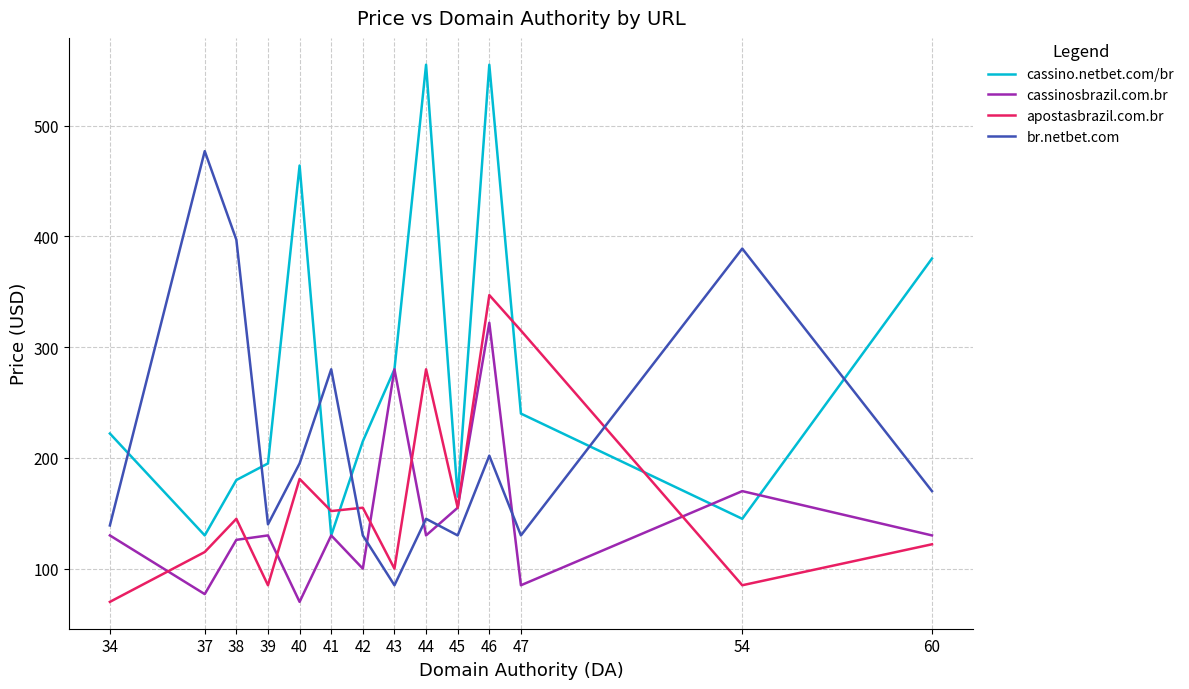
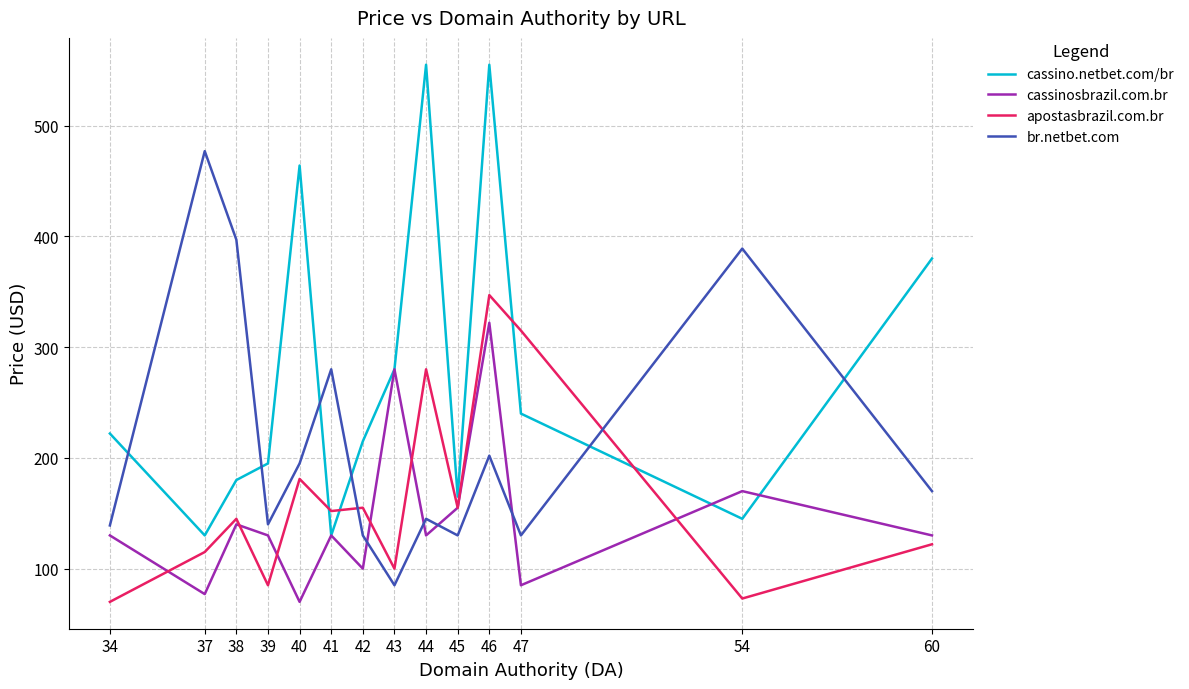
  {
    "cassino.netbet.com/br": {
      "34": 222,
      "37": 130,
      "38": 180,
      "39": 195,
      "40": 464,
      "42": 215,
      "44": 555,
      "45": 165,
      "46": 555,
      "47": 240,
      "54": 145,
      "60": 380
    },
    "cassinosbrazil.com.br": {
      "34": 130,
      "37": 77,
-     "38": 126,
+     "38": 140,
      "39": 130,
      "40": 70,
      "42": 100,
      "44": 130,
      "46": 322,
      "47": 85,
      "54": 170,
      "60": 130
    },
    "apostasbrazil.com.br": {
      "34": 70,
      "37": 115,
      "38": 145,
      "39": 85,
      "40": 181,
      "41": 152,
      "42": 155,
      "43": 100,
      "44": 280,
      "46": 347,
      "47": 315,
-     "54": 85,
+     "54": 73,
      "60": 122
    },
    "br.netbet.com": {
      "34": 139,
      "37": 477,
      "38": 397,
      "39": 140,
      "40": 195,
      "41": 280,
      "42": 130,
      "43": 85,
      "44": 145,
      "45": 130,
      "46": 202,
      "47": 130,
      "54": 389,
      "60": 170
    }
  }
